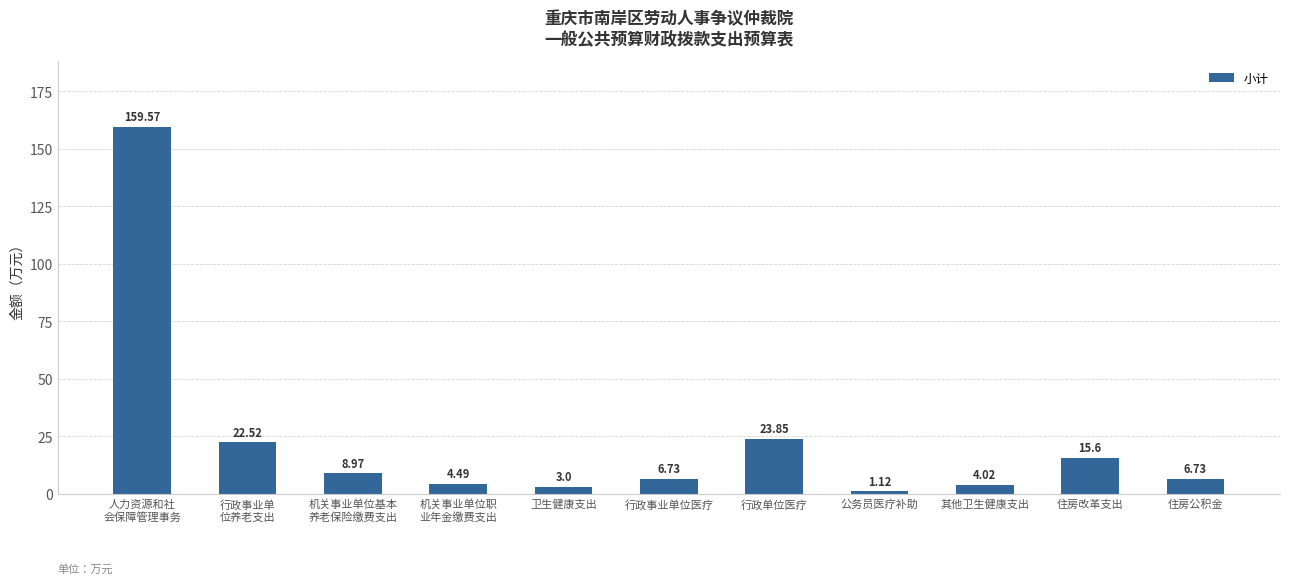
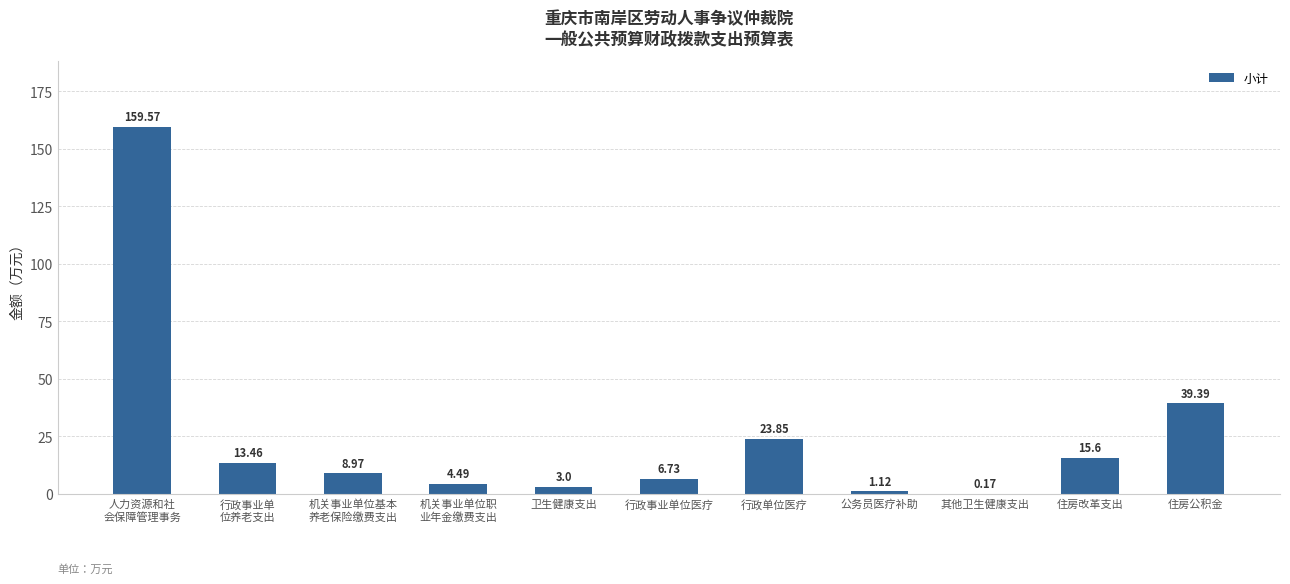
  {
    "人力资源和社 会保障管理事务": 159.57,
-   "行政事业单 位养老支出": 22.52,
+   "行政事业单 位养老支出": 13.46,
    "机关事业单位基本 养老保险缴费支出": 8.97,
    "机关事业单位职 业年金缴费支出": 4.49,
    "卫生健康支出": 3.0,
    "行政事业单位医疗": 6.73,
    "行政单位医疗": 23.85,
    "公务员医疗补助": 1.12,
-   "其他卫生健康支出": 4.02,
+   "其他卫生健康支出": 0.17,
    "住房改革支出": 15.6,
-   "住房公积金": 6.73
+   "住房公积金": 39.39
  }
